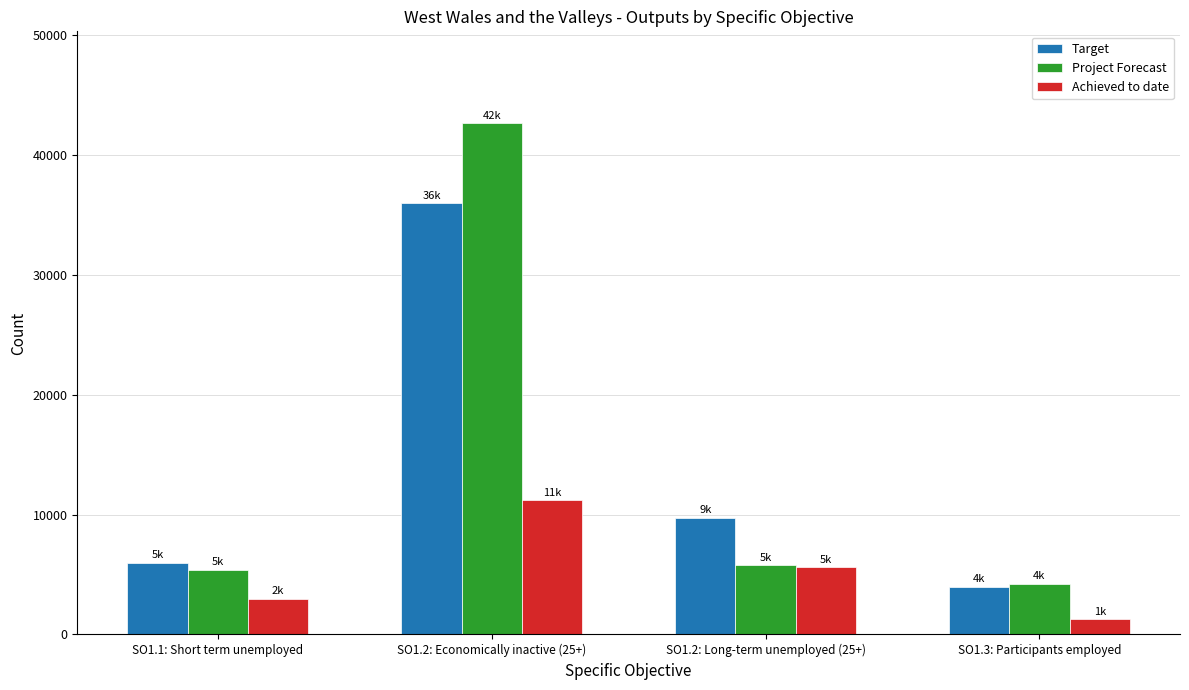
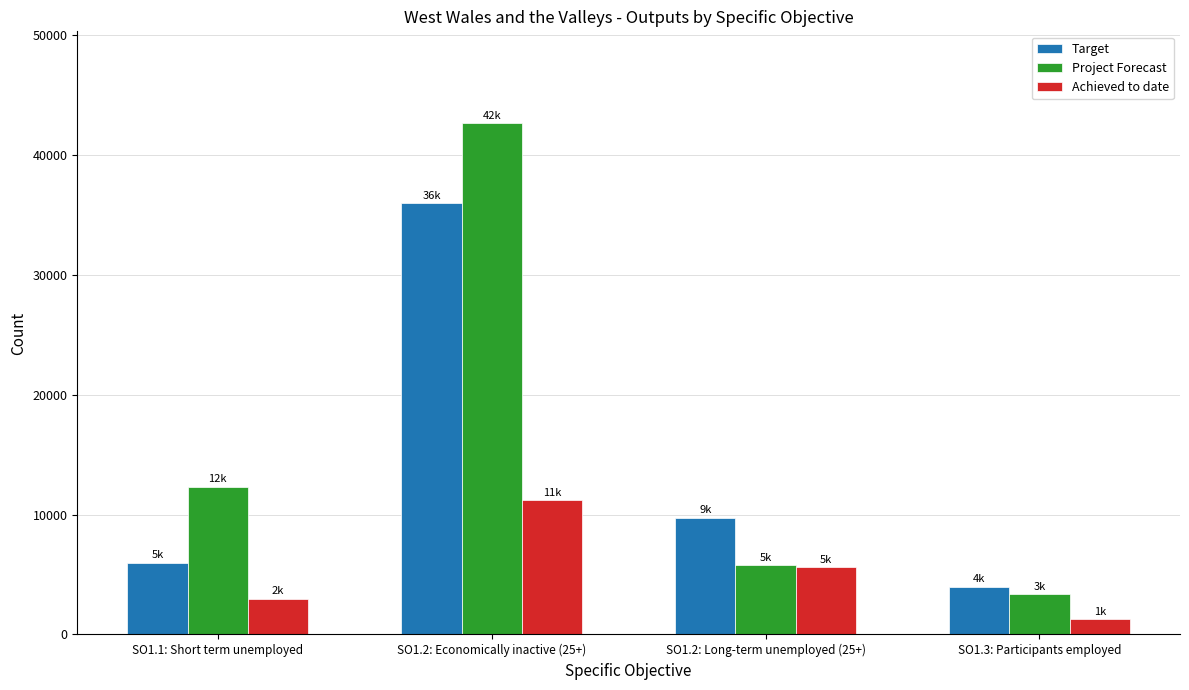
  {
    "Target": {
      "SO1.2: Economically inactive (25+)": "36k",
      "SO1.3: Participants employed": "4k"
    },
    "Project Forecast": {
-     "SO1.1: Short term unemployed": "5k",
-     "SO1.3: Participants employed": "4k"
+     "SO1.1: Short term unemployed": "12k",
+     "SO1.3: Participants employed": "3k"
    },
    "Achieved to date": {
      "SO1.2: Economically inactive (25+)": "11k",
      "SO1.3: Participants employed": "1k"
    }
  }
